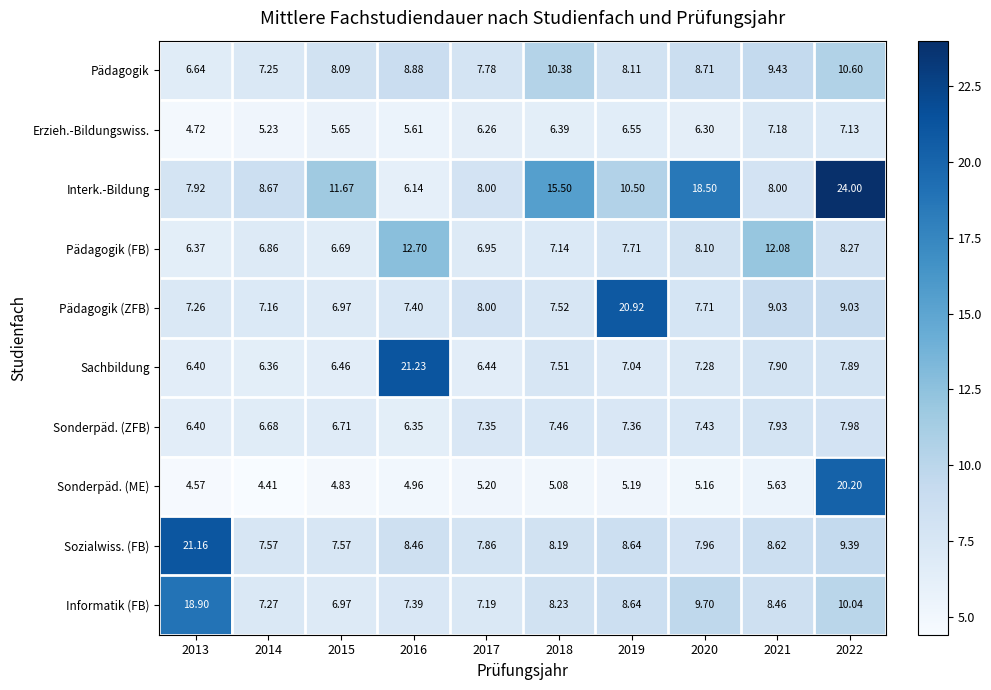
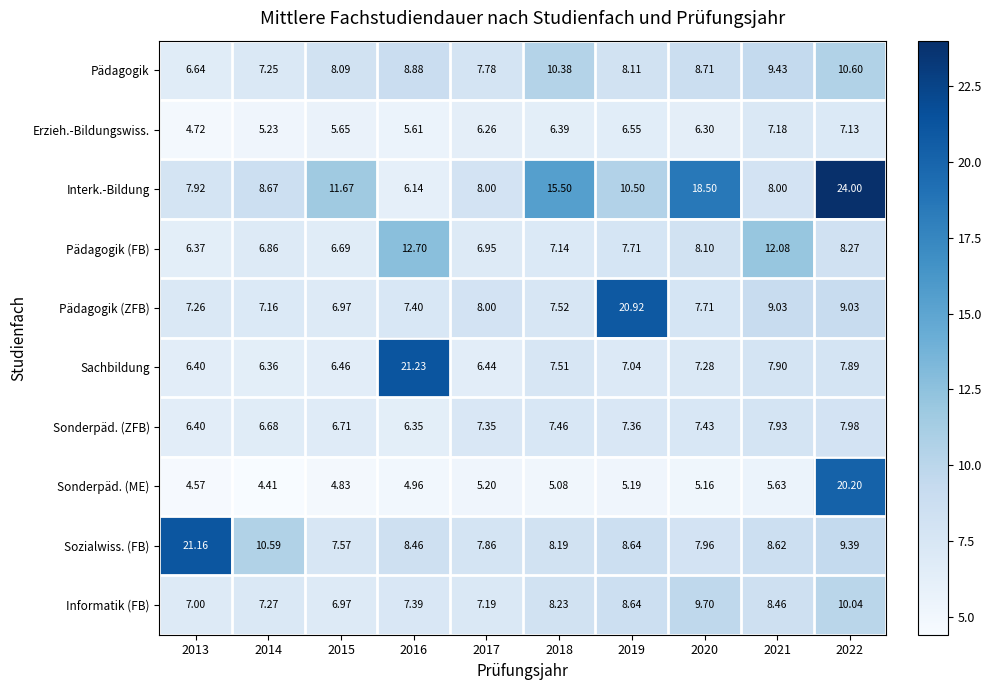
  {
    "Pädagogik": {
      "2013": 6.64,
      "2014": 7.25,
      "2015": 8.09,
      "2016": 8.88,
      "2017": 7.78,
      "2018": 10.38,
      "2019": 8.11,
      "2020": 8.71,
      "2021": 9.43,
      "2022": 10.60
    },
    "Erzieh.-Bildungswiss.": {
      "2013": 4.72,
      "2014": 5.23,
      "2015": 5.65,
      "2016": 5.61,
      "2017": 6.26,
      "2018": 6.39,
      "2019": 6.55,
      "2020": 6.30,
      "2021": 7.18,
      "2022": 7.13
    },
    "Interk.-Bildung": {
      "2013": 7.92,
      "2014": 8.67,
      "2015": 11.67,
      "2016": 6.14,
      "2017": 8.00,
      "2018": 15.50,
      "2019": 10.50,
      "2020": 18.50,
      "2021": 8.00,
      "2022": 24.00
    },
    "Pädagogik (FB)": {
      "2013": 6.37,
      "2014": 6.86,
      "2015": 6.69,
      "2016": 12.70,
      "2017": 6.95,
      "2018": 7.14,
      "2019": 7.71,
      "2020": 8.10,
      "2021": 12.08,
      "2022": 8.27
    },
    "Pädagogik (ZFB)": {
      "2013": 7.26,
      "2014": 7.16,
      "2015": 6.97,
      "2016": 7.40,
      "2017": 8.00,
      "2018": 7.52,
      "2019": 20.92,
      "2020": 7.71,
      "2021": 9.03,
      "2022": 9.03
    },
    "Sachbildung": {
      "2013": 6.40,
      "2014": 6.36,
      "2015": 6.46,
      "2016": 21.23,
      "2017": 6.44,
      "2018": 7.51,
      "2019": 7.04,
      "2020": 7.28,
      "2021": 7.90,
      "2022": 7.89
    },
    "Sonderpäd. (ZFB)": {
      "2013": 6.40,
      "2014": 6.68,
      "2015": 6.71,
      "2016": 6.35,
      "2017": 7.35,
      "2018": 7.46,
      "2019": 7.36,
      "2020": 7.43,
      "2021": 7.93,
      "2022": 7.98
    },
    "Sonderpäd. (ME)": {
      "2013": 4.57,
      "2014": 4.41,
      "2015": 4.83,
      "2016": 4.96,
      "2017": 5.20,
      "2018": 5.08,
      "2019": 5.19,
      "2020": 5.16,
      "2021": 5.63,
      "2022": 20.20
    },
    "Sozialwiss. (FB)": {
      "2013": 21.16,
-     "2014": 7.57,
+     "2014": 10.59,
      "2015": 7.57,
      "2016": 8.46,
      "2017": 7.86,
      "2018": 8.19,
      "2019": 8.64,
      "2020": 7.96,
      "2021": 8.62,
      "2022": 9.39
    },
    "Informatik (FB)": {
-     "2013": 18.90,
+     "2013": 7.00,
      "2014": 7.27,
      "2015": 6.97,
      "2016": 7.39,
      "2017": 7.19,
      "2018": 8.23,
      "2019": 8.64,
      "2020": 9.70,
      "2021": 8.46,
      "2022": 10.04
    }
  }
